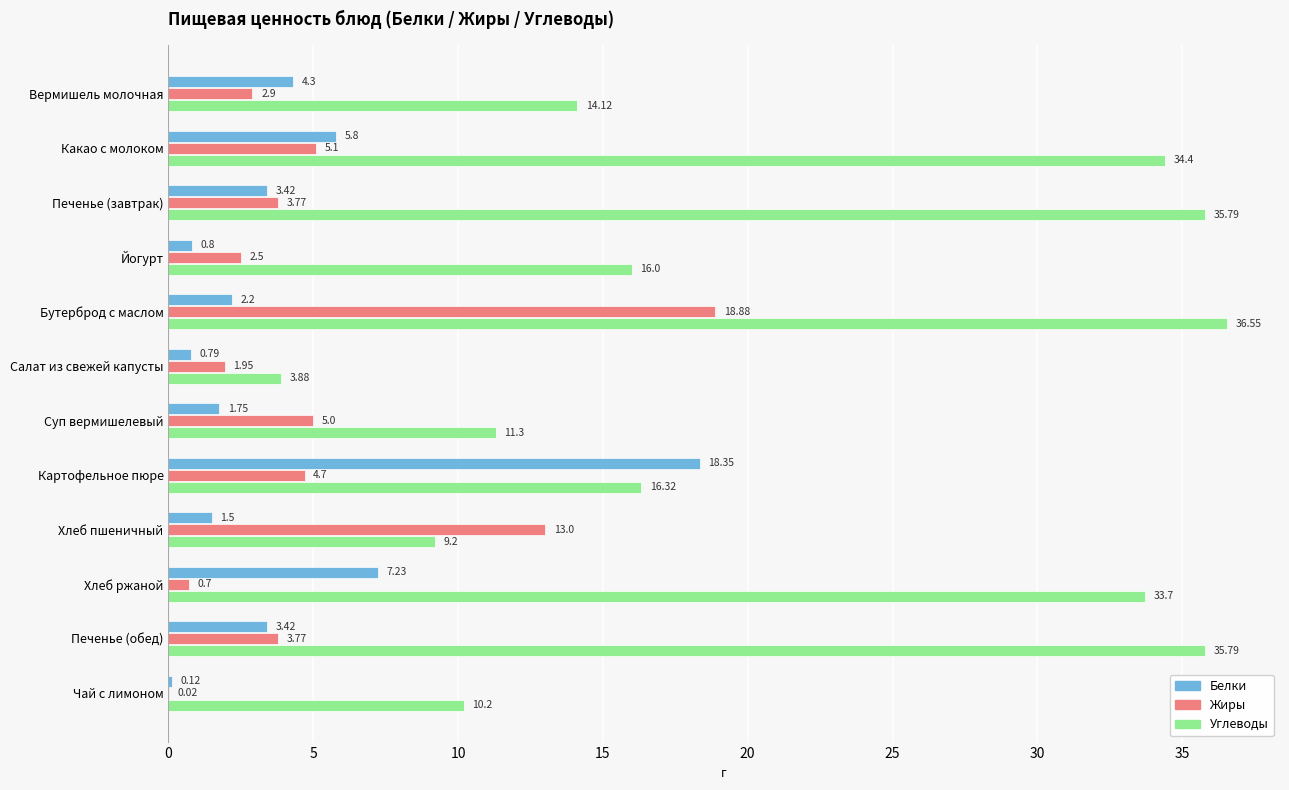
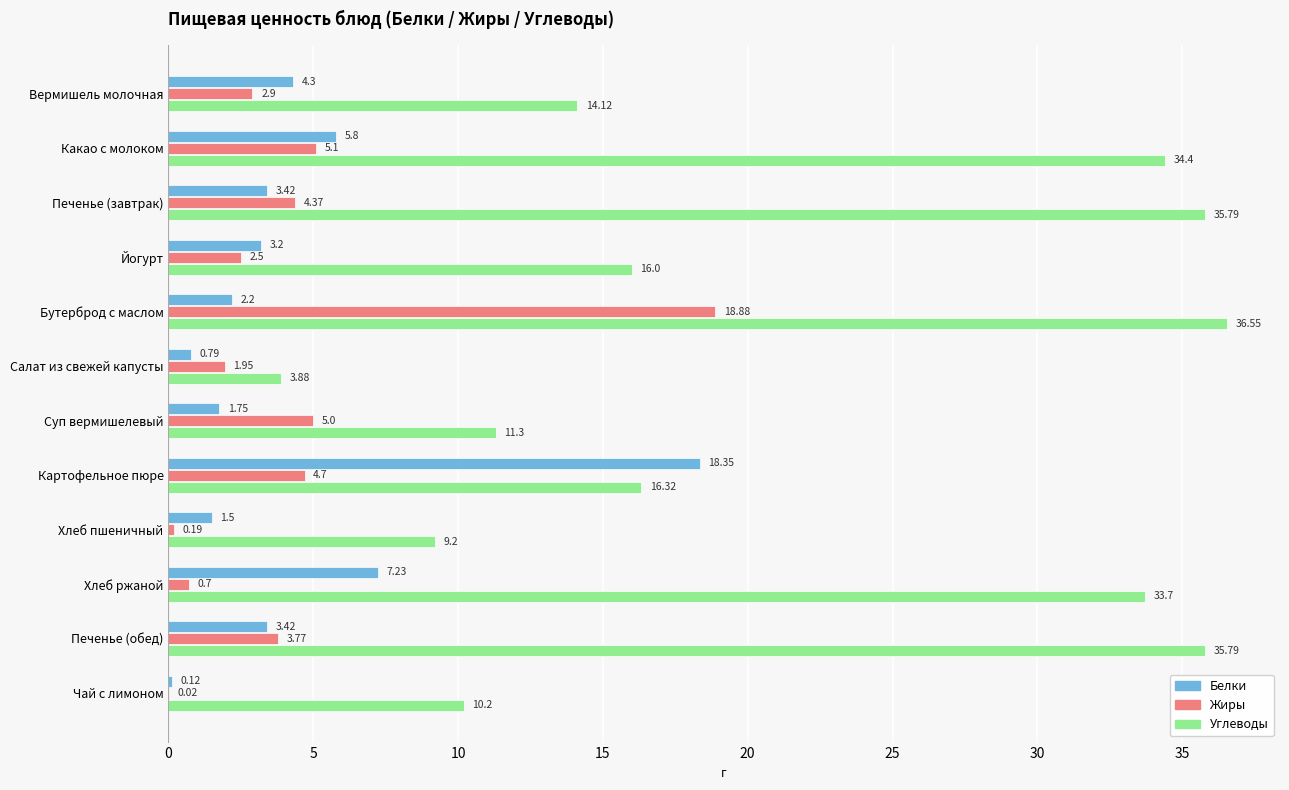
  {
    "Белки": {
      "Вермишель молочная": 4.3,
      "Какао с молоком": 5.8,
      "Печенье (завтрак)": 3.42,
-     "Йогурт": 0.8,
+     "Йогурт": 3.2,
      "Бутерброд с маслом": 2.2,
      "Салат из свежей капусты": 0.79,
      "Суп вермишелевый": 1.75,
      "Картофельное пюре": 18.35,
      "Хлеб пшеничный": 1.5,
      "Хлеб ржаной": 7.23,
      "Печенье (обед)": 3.42,
      "Чай с лимоном": 0.12
    },
    "Жиры": {
      "Вермишель молочная": 2.9,
      "Какао с молоком": 5.1,
-     "Печенье (завтрак)": 3.77,
+     "Печенье (завтрак)": 4.37,
      "Йогурт": 2.5,
      "Бутерброд с маслом": 18.88,
      "Салат из свежей капусты": 1.95,
      "Суп вермишелевый": 5.0,
      "Картофельное пюре": 4.7,
-     "Хлеб пшеничный": 13.0,
+     "Хлеб пшеничный": 0.19,
      "Хлеб ржаной": 0.7,
      "Печенье (обед)": 3.77,
      "Чай с лимоном": 0.02
    },
    "Углеводы": {
      "Вермишель молочная": 14.12,
      "Какао с молоком": 34.4,
      "Печенье (завтрак)": 35.79,
      "Йогурт": 16.0,
      "Бутерброд с маслом": 36.55,
      "Салат из свежей капусты": 3.88,
      "Суп вермишелевый": 11.3,
      "Картофельное пюре": 16.32,
      "Хлеб пшеничный": 9.2,
      "Хлеб ржаной": 33.7,
      "Печенье (обед)": 35.79,
      "Чай с лимоном": 10.2
    }
  }
